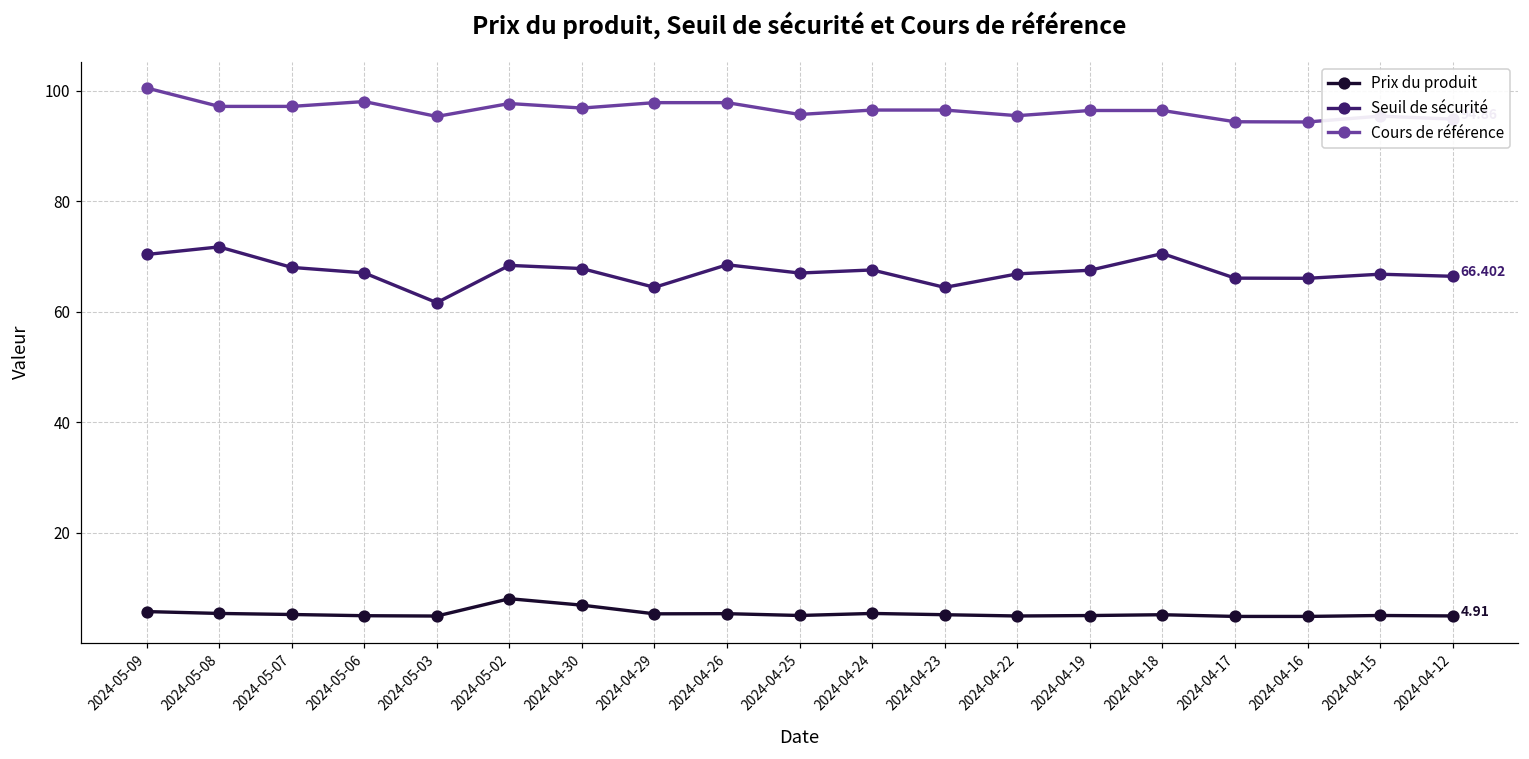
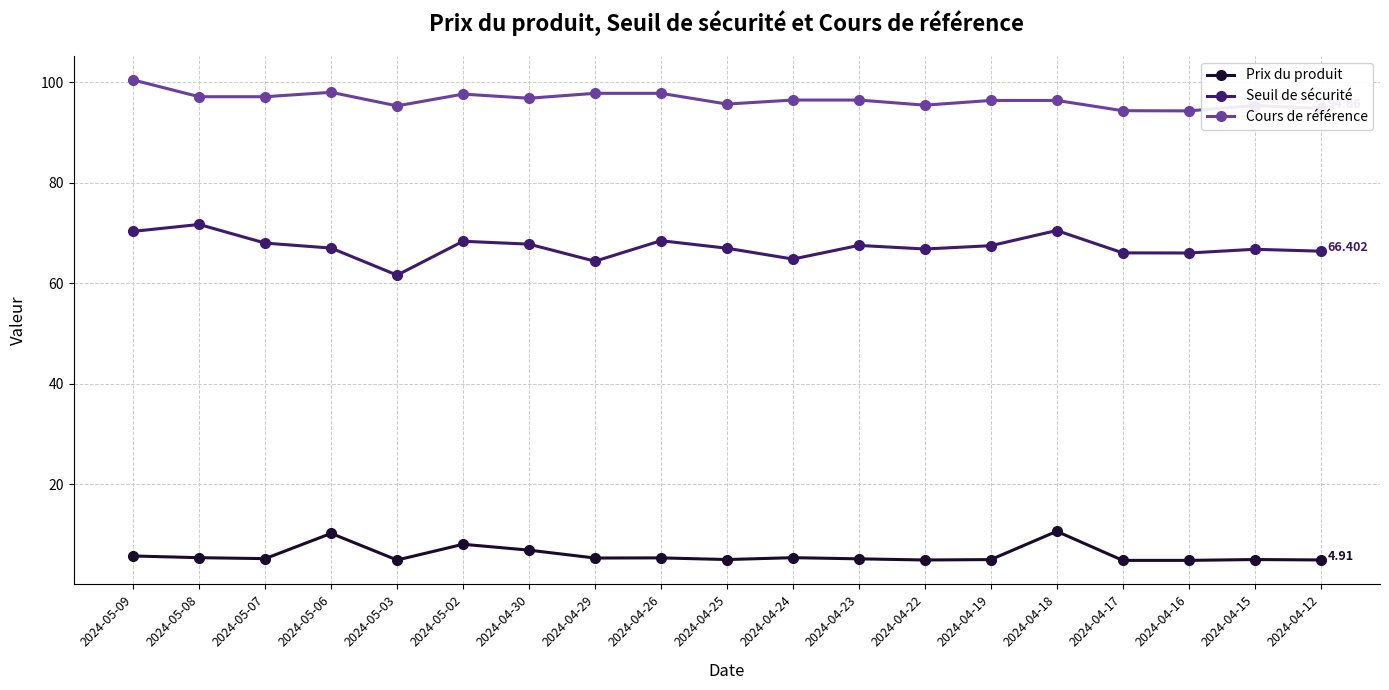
  {
    "Prix du produit": {
      "2024-05-09": 6,
      "2024-05-08": 5,
      "2024-05-07": 5,
-     "2024-05-06": 5,
+     "2024-05-06": 10,
      "2024-05-03": 5,
      "2024-05-02": 8,
      "2024-04-30": 7,
      "2024-04-29": 5,
      "2024-04-26": 5,
      "2024-04-25": 5,
      "2024-04-24": 5,
      "2024-04-23": 5,
      "2024-04-22": 5,
      "2024-04-19": 5,
-     "2024-04-18": 5,
+     "2024-04-18": 11,
      "2024-04-17": 5,
      "2024-04-16": 5,
      "2024-04-15": 5
    },
    "Seuil de sécurité": {
      "2024-05-09": 70,
      "2024-05-08": 72,
      "2024-05-07": 68,
      "2024-05-06": 67,
      "2024-05-03": 62,
      "2024-05-02": 68,
      "2024-04-30": 68,
      "2024-04-29": 64,
      "2024-04-26": 68,
      "2024-04-25": 67,
-     "2024-04-24": 68,
-     "2024-04-23": 64,
+     "2024-04-24": 65,
+     "2024-04-23": 68,
      "2024-04-22": 67,
      "2024-04-19": 67,
      "2024-04-18": 71,
      "2024-04-17": 66,
      "2024-04-16": 66,
      "2024-04-15": 67
    },
    "Cours de référence": {
      "2024-05-09": 101,
      "2024-05-08": 97,
      "2024-05-07": 97,
      "2024-05-06": 98,
      "2024-05-03": 95,
      "2024-05-02": 98,
      "2024-04-30": 97,
      "2024-04-29": 98,
      "2024-04-26": 98,
      "2024-04-25": 96,
      "2024-04-24": 97,
      "2024-04-23": 97,
      "2024-04-22": 95,
      "2024-04-19": 96,
      "2024-04-18": 96,
      "2024-04-17": 94,
      "2024-04-16": 94
    }
  }
